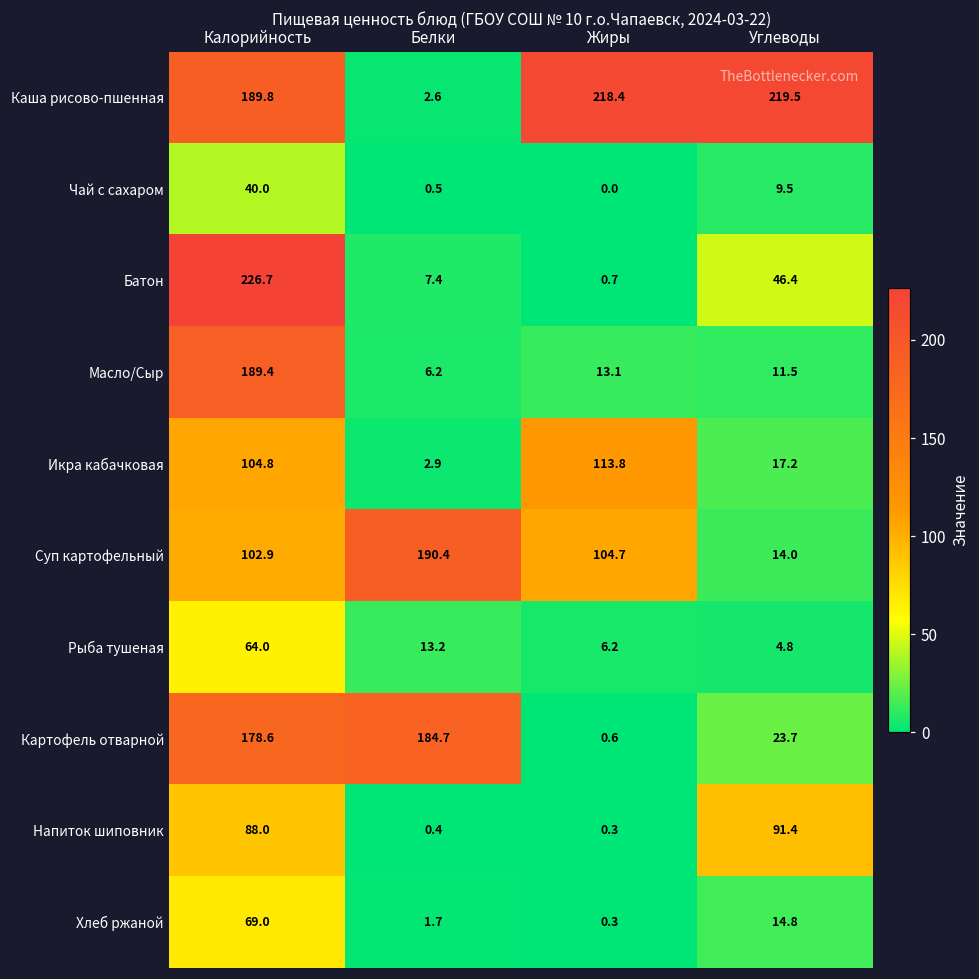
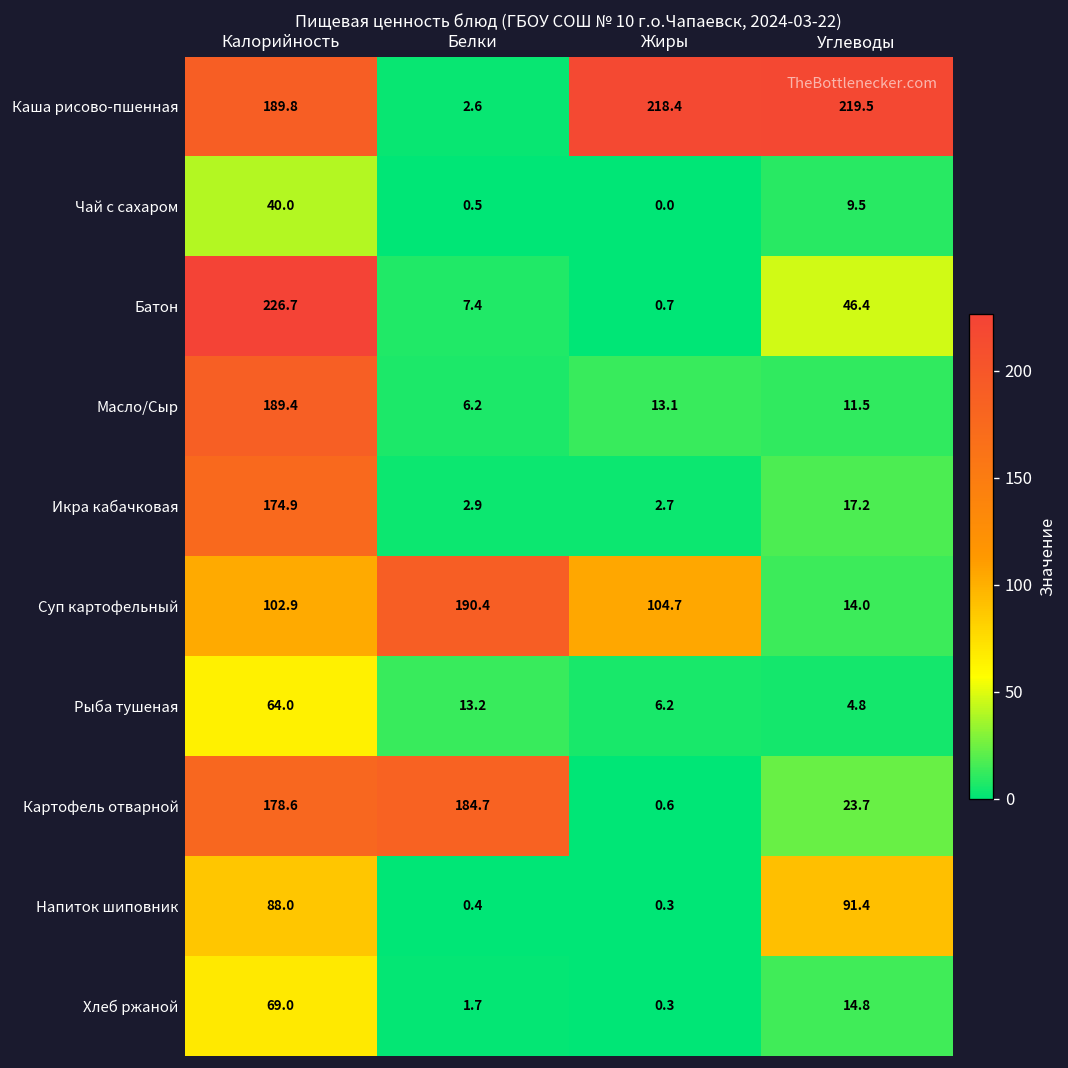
  {
    "Каша рисово-пшенная": {
      "Калорийность": 189.8,
      "Белки": 2.6,
      "Жиры": 218.4
    },
    "Чай с сахаром": {
      "Калорийность": 40.0,
      "Белки": 0.5,
      "Жиры": 0.0,
      "Углеводы": 9.5
    },
    "Батон": {
      "Калорийность": 226.7,
      "Белки": 7.4,
      "Жиры": 0.7,
      "Углеводы": 46.4
    },
    "Масло/Сыр": {
      "Калорийность": 189.4,
      "Белки": 6.2,
      "Жиры": 13.1,
      "Углеводы": 11.5
    },
    "Икра кабачковая": {
-     "Калорийность": 104.8,
+     "Калорийность": 174.9,
      "Белки": 2.9,
-     "Жиры": 113.8,
+     "Жиры": 2.7,
      "Углеводы": 17.2
    },
    "Суп картофельный": {
      "Калорийность": 102.9,
      "Белки": 190.4,
      "Жиры": 104.7,
      "Углеводы": 14.0
    },
    "Рыба тушеная": {
      "Калорийность": 64.0,
      "Белки": 13.2,
      "Жиры": 6.2,
      "Углеводы": 4.8
    },
    "Картофель отварной": {
      "Калорийность": 178.6,
      "Белки": 184.7,
      "Жиры": 0.6,
      "Углеводы": 23.7
    },
    "Напиток шиповник": {
      "Калорийность": 88.0,
      "Белки": 0.4,
      "Жиры": 0.3,
      "Углеводы": 91.4
    },
    "Хлеб ржаной": {
      "Калорийность": 69.0,
      "Белки": 1.7,
      "Жиры": 0.3,
      "Углеводы": 14.8
    }
  }
